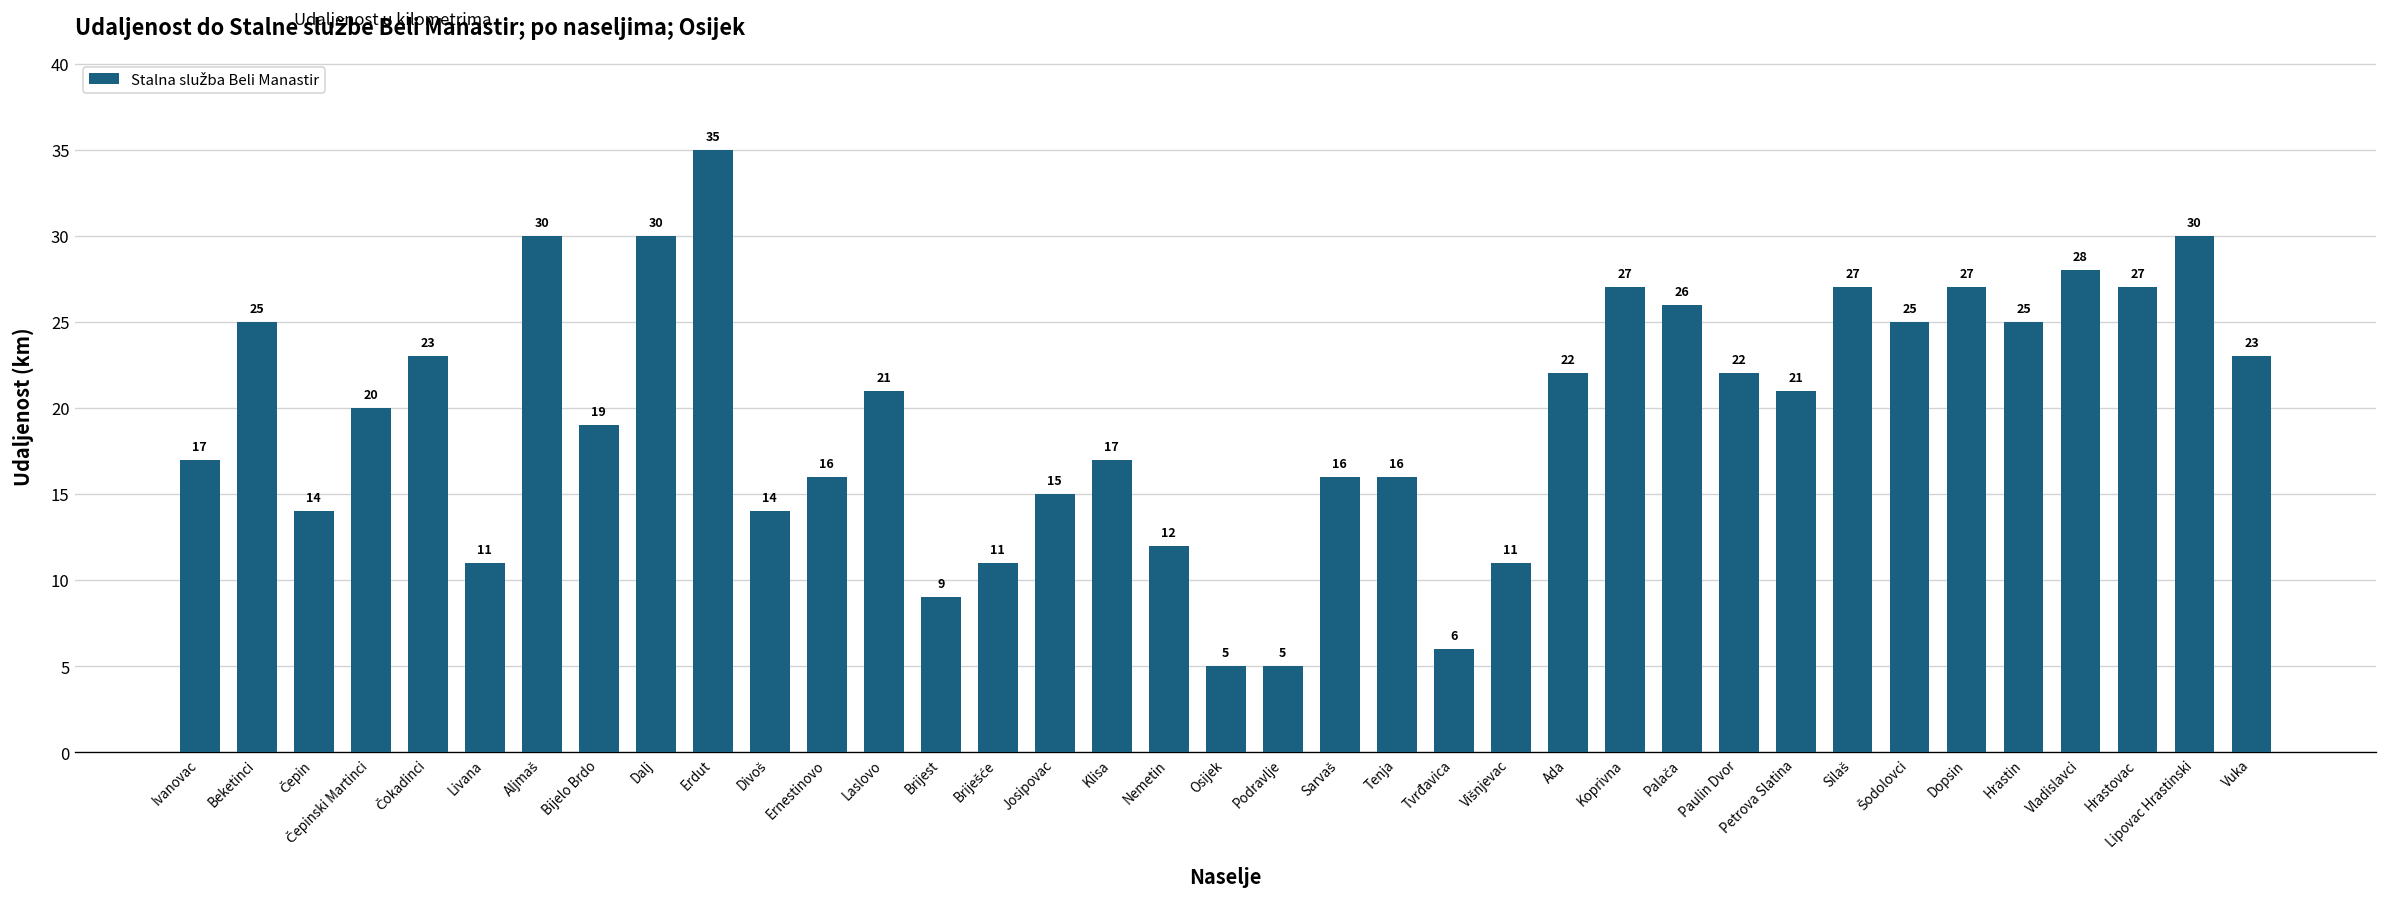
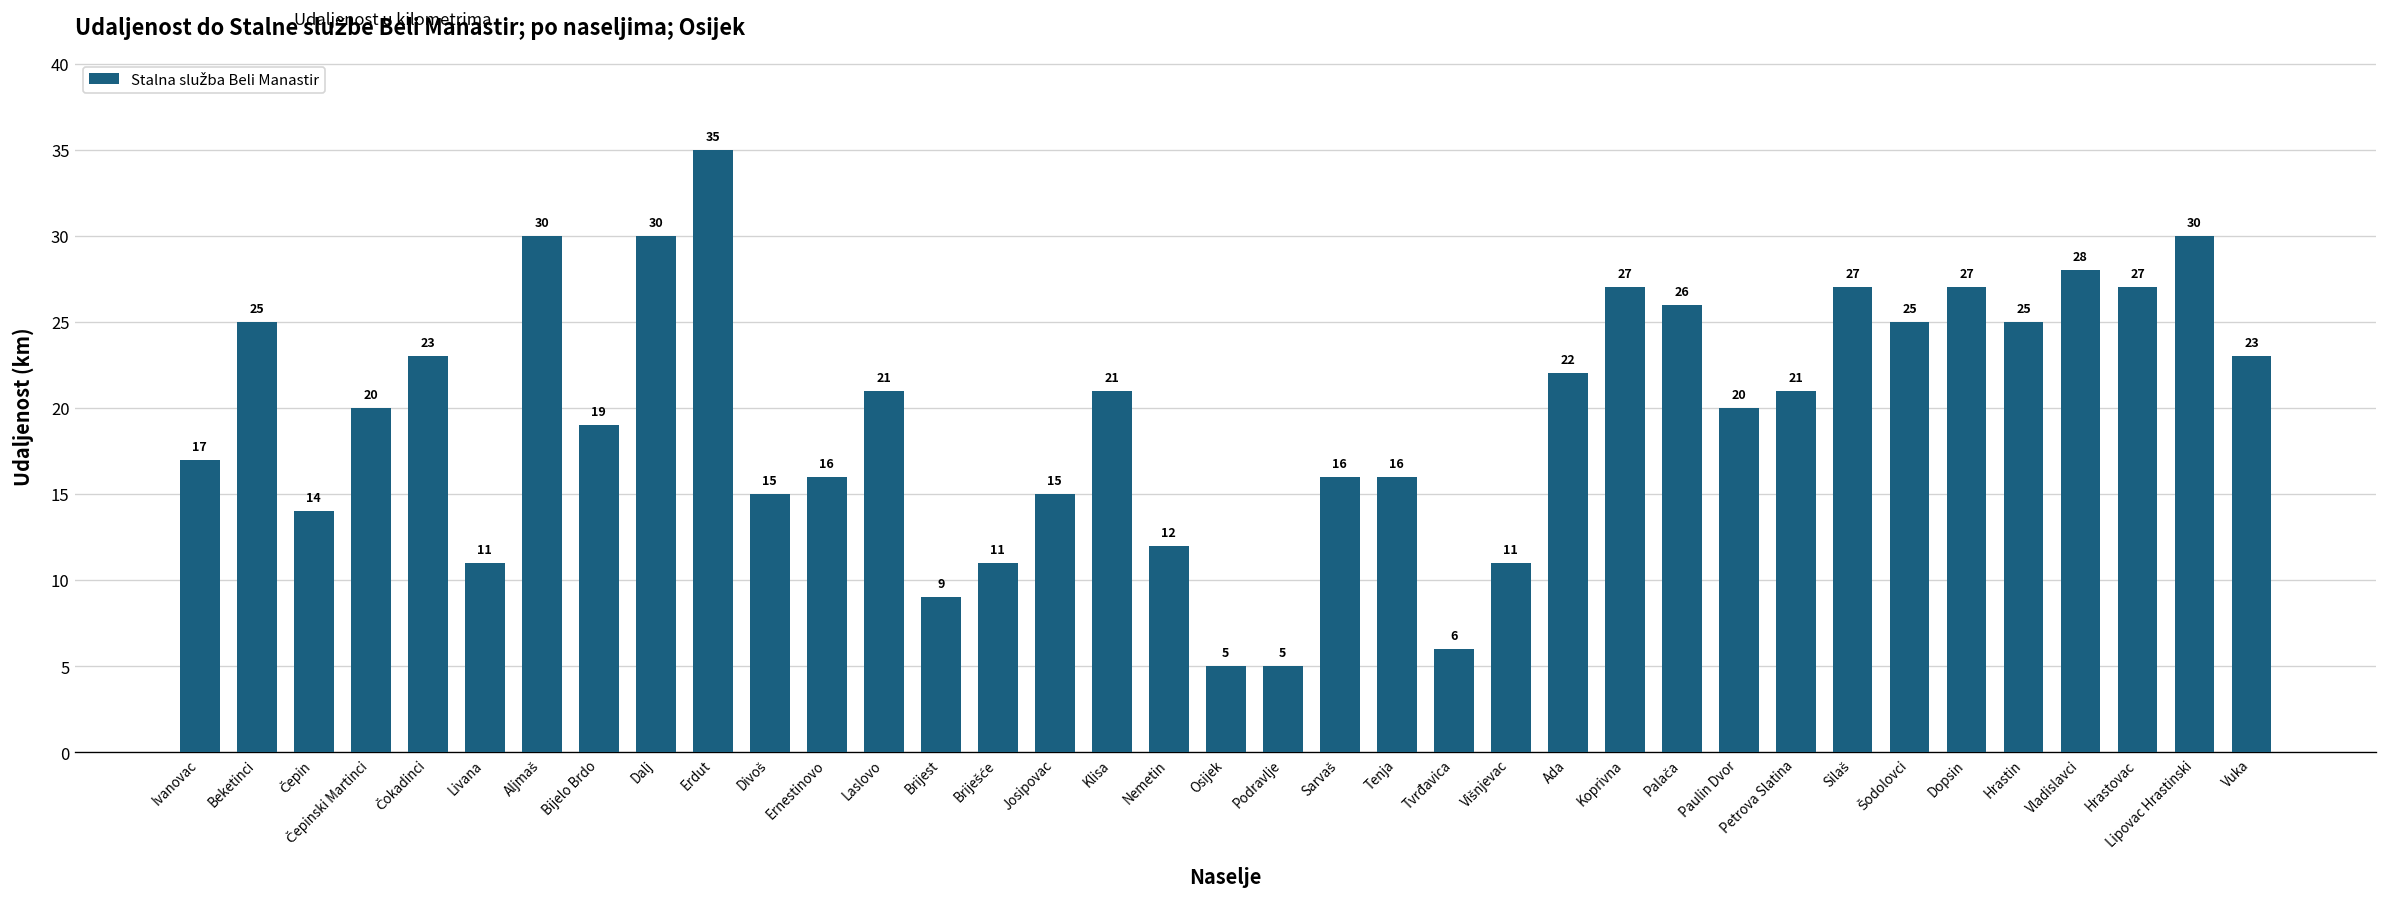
  {
    "Ivanovac": 17,
    "Beketinci": 25,
    "Čepin": 14,
    "Čepinski Martinci": 20,
    "Čokadinci": 23,
    "Livana": 11,
    "Aljmaš": 30,
    "Bijelo Brdo": 19,
    "Dalj": 30,
    "Erdut": 35,
-   "Divoš": 14,
+   "Divoš": 15,
    "Ernestinovo": 16,
    "Laslovo": 21,
    "Brijest": 9,
    "Briješće": 11,
    "Josipovac": 15,
-   "Klisa": 17,
+   "Klisa": 21,
    "Nemetin": 12,
    "Osijek": 5,
    "Podravlje": 5,
    "Sarvaš": 16,
    "Tenja": 16,
    "Tvrđavica": 6,
    "Višnjevac": 11,
    "Ada": 22,
    "Koprivna": 27,
    "Palača": 26,
-   "Paulin Dvor": 22,
+   "Paulin Dvor": 20,
    "Petrova Slatina": 21,
    "Silaš": 27,
    "Šodolovci": 25,
    "Dopsin": 27,
    "Hrastin": 25,
    "Vladislavci": 28,
    "Hrastovac": 27,
    "Lipovac Hrastinski": 30,
    "Vuka": 23
  }
